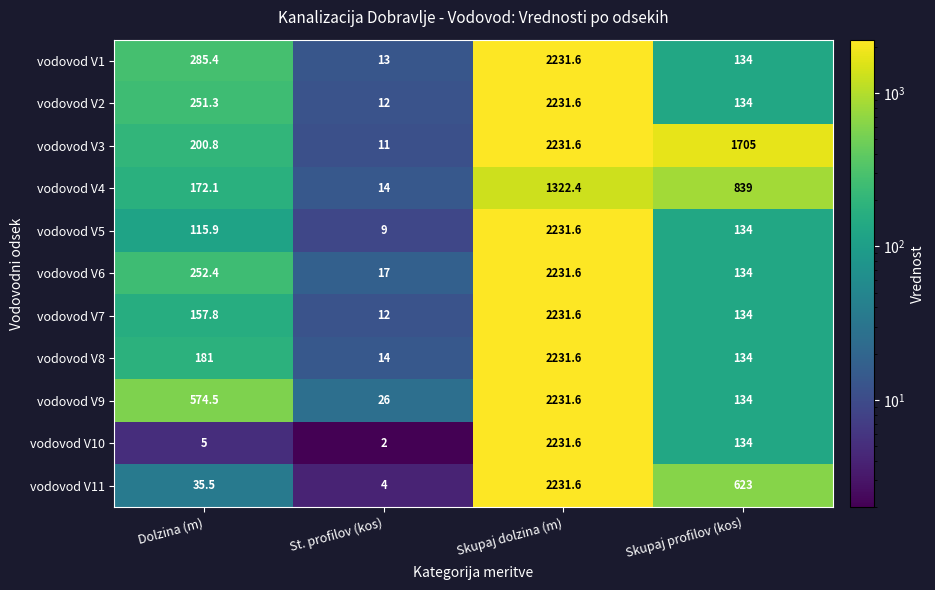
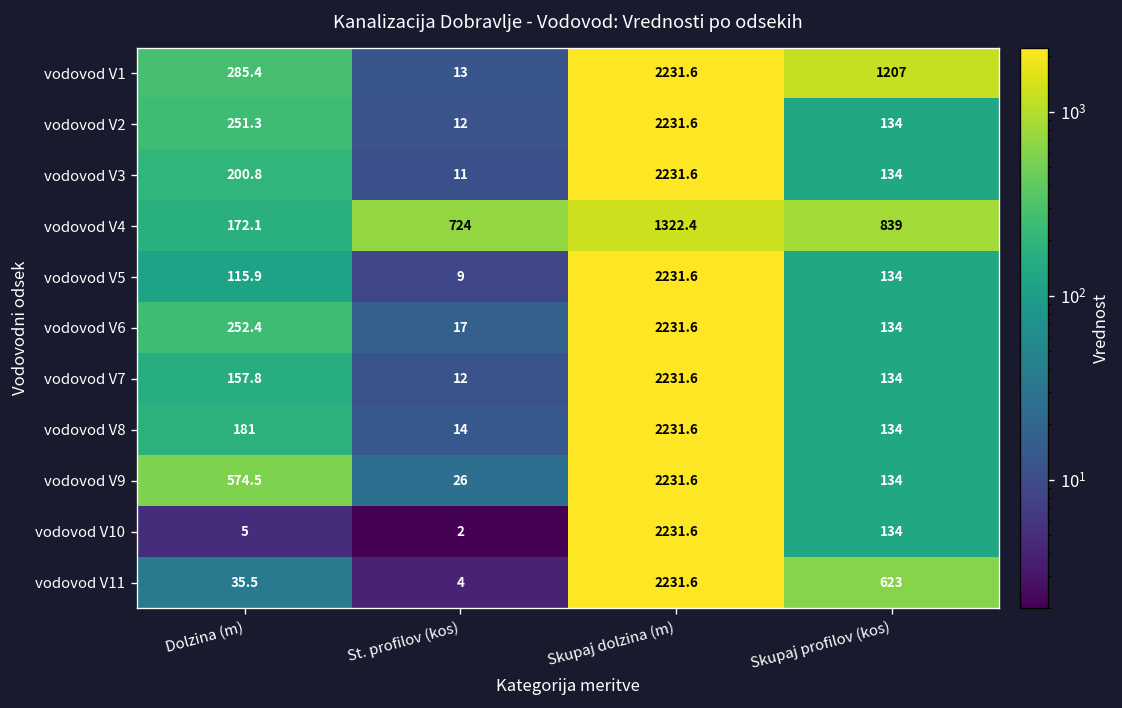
  {
    "vodovod V1": {
      "Dolzina (m)": 285.4,
      "St. profilov (kos)": 13,
      "Skupaj dolzina (m)": 2231.6,
-     "Skupaj profilov (kos)": 134
+     "Skupaj profilov (kos)": 1207
    },
    "vodovod V2": {
      "Dolzina (m)": 251.3,
      "St. profilov (kos)": 12,
      "Skupaj dolzina (m)": 2231.6,
      "Skupaj profilov (kos)": 134
    },
    "vodovod V3": {
      "Dolzina (m)": 200.8,
      "St. profilov (kos)": 11,
      "Skupaj dolzina (m)": 2231.6,
-     "Skupaj profilov (kos)": 1705
+     "Skupaj profilov (kos)": 134
    },
    "vodovod V4": {
      "Dolzina (m)": 172.1,
-     "St. profilov (kos)": 14,
+     "St. profilov (kos)": 724,
      "Skupaj dolzina (m)": 1322.4,
      "Skupaj profilov (kos)": 839
    },
    "vodovod V5": {
      "Dolzina (m)": 115.9,
      "St. profilov (kos)": 9,
      "Skupaj dolzina (m)": 2231.6,
      "Skupaj profilov (kos)": 134
    },
    "vodovod V6": {
      "Dolzina (m)": 252.4,
      "St. profilov (kos)": 17,
      "Skupaj dolzina (m)": 2231.6,
      "Skupaj profilov (kos)": 134
    },
    "vodovod V7": {
      "Dolzina (m)": 157.8,
      "St. profilov (kos)": 12,
      "Skupaj dolzina (m)": 2231.6,
      "Skupaj profilov (kos)": 134
    },
    "vodovod V8": {
      "Dolzina (m)": 181,
      "St. profilov (kos)": 14,
      "Skupaj dolzina (m)": 2231.6,
      "Skupaj profilov (kos)": 134
    },
    "vodovod V9": {
      "Dolzina (m)": 574.5,
      "St. profilov (kos)": 26,
      "Skupaj dolzina (m)": 2231.6,
      "Skupaj profilov (kos)": 134
    },
    "vodovod V10": {
      "Dolzina (m)": 5,
      "St. profilov (kos)": 2,
      "Skupaj dolzina (m)": 2231.6,
      "Skupaj profilov (kos)": 134
    },
    "vodovod V11": {
      "Dolzina (m)": 35.5,
      "St. profilov (kos)": 4,
      "Skupaj dolzina (m)": 2231.6,
      "Skupaj profilov (kos)": 623
    }
  }
